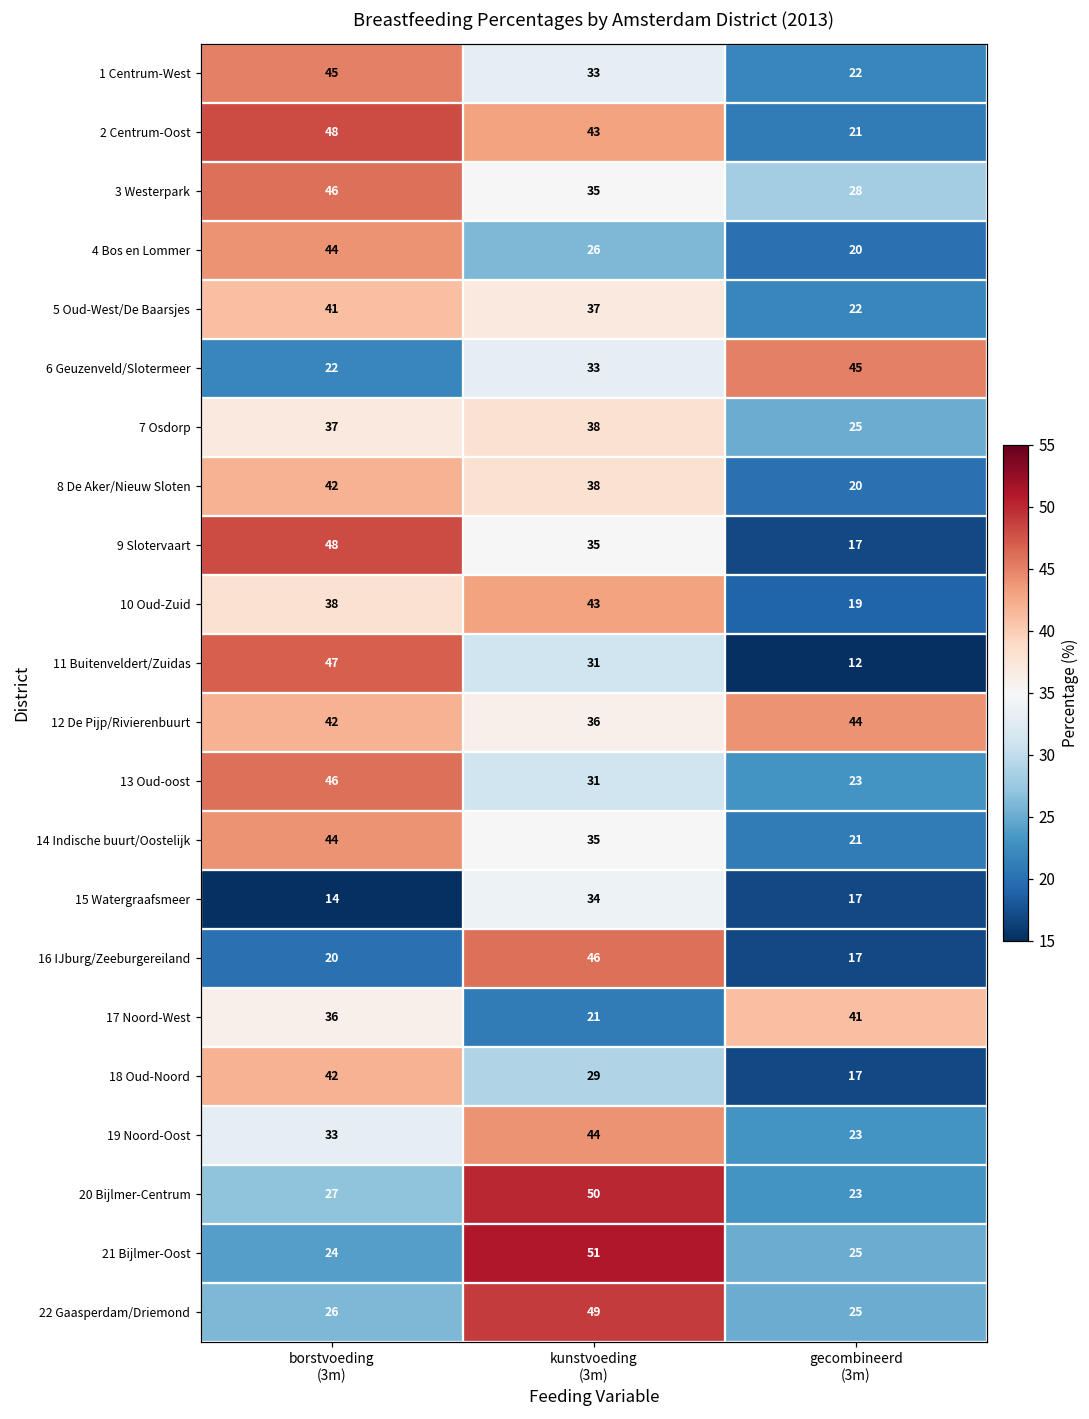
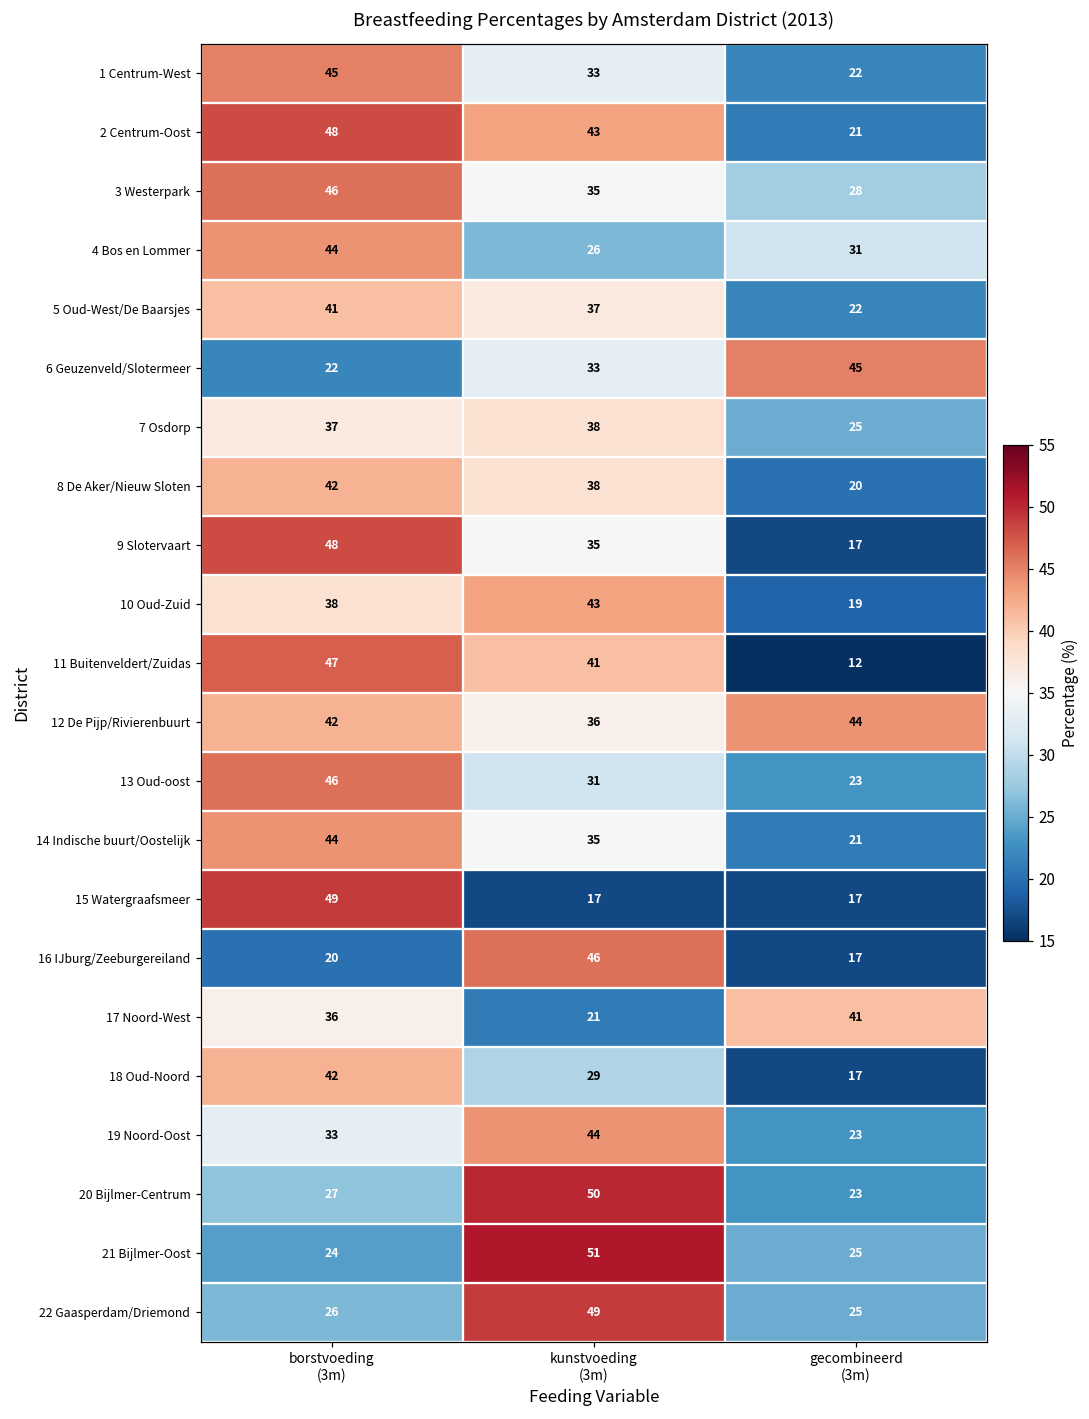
  {
    "1 Centrum-West": {
      "borstvoeding (3m)": 45,
      "kunstvoeding (3m)": 33,
      "gecombineerd (3m)": 22
    },
    "2 Centrum-Oost": {
      "borstvoeding (3m)": 48,
      "kunstvoeding (3m)": 43,
      "gecombineerd (3m)": 21
    },
    "3 Westerpark": {
      "borstvoeding (3m)": 46,
      "kunstvoeding (3m)": 35,
      "gecombineerd (3m)": 28
    },
    "4 Bos en Lommer": {
      "borstvoeding (3m)": 44,
      "kunstvoeding (3m)": 26,
-     "gecombineerd (3m)": 20
+     "gecombineerd (3m)": 31
    },
    "5 Oud-West/De Baarsjes": {
      "borstvoeding (3m)": 41,
      "kunstvoeding (3m)": 37,
      "gecombineerd (3m)": 22
    },
    "6 Geuzenveld/Slotermeer": {
      "borstvoeding (3m)": 22,
      "kunstvoeding (3m)": 33,
      "gecombineerd (3m)": 45
    },
    "7 Osdorp": {
      "borstvoeding (3m)": 37,
      "kunstvoeding (3m)": 38,
      "gecombineerd (3m)": 25
    },
    "8 De Aker/Nieuw Sloten": {
      "borstvoeding (3m)": 42,
      "kunstvoeding (3m)": 38,
      "gecombineerd (3m)": 20
    },
    "9 Slotervaart": {
      "borstvoeding (3m)": 48,
      "kunstvoeding (3m)": 35,
      "gecombineerd (3m)": 17
    },
    "10 Oud-Zuid": {
      "borstvoeding (3m)": 38,
      "kunstvoeding (3m)": 43,
      "gecombineerd (3m)": 19
    },
    "11 Buitenveldert/Zuidas": {
      "borstvoeding (3m)": 47,
-     "kunstvoeding (3m)": 31,
+     "kunstvoeding (3m)": 41,
      "gecombineerd (3m)": 12
    },
    "12 De Pijp/Rivierenbuurt": {
      "borstvoeding (3m)": 42,
      "kunstvoeding (3m)": 36,
      "gecombineerd (3m)": 44
    },
    "13 Oud-oost": {
      "borstvoeding (3m)": 46,
      "kunstvoeding (3m)": 31,
      "gecombineerd (3m)": 23
    },
    "14 Indische buurt/Oostelijk": {
      "borstvoeding (3m)": 44,
      "kunstvoeding (3m)": 35,
      "gecombineerd (3m)": 21
    },
    "15 Watergraafsmeer": {
-     "borstvoeding (3m)": 14,
-     "kunstvoeding (3m)": 34,
+     "borstvoeding (3m)": 49,
+     "kunstvoeding (3m)": 17,
      "gecombineerd (3m)": 17
    },
    "16 IJburg/Zeeburgereiland": {
      "borstvoeding (3m)": 20,
      "kunstvoeding (3m)": 46,
      "gecombineerd (3m)": 17
    },
    "17 Noord-West": {
      "borstvoeding (3m)": 36,
      "kunstvoeding (3m)": 21,
      "gecombineerd (3m)": 41
    },
    "18 Oud-Noord": {
      "borstvoeding (3m)": 42,
      "kunstvoeding (3m)": 29,
      "gecombineerd (3m)": 17
    },
    "19 Noord-Oost": {
      "borstvoeding (3m)": 33,
      "kunstvoeding (3m)": 44,
      "gecombineerd (3m)": 23
    },
    "20 Bijlmer-Centrum": {
      "borstvoeding (3m)": 27,
      "kunstvoeding (3m)": 50,
      "gecombineerd (3m)": 23
    },
    "21 Bijlmer-Oost": {
      "borstvoeding (3m)": 24,
      "kunstvoeding (3m)": 51,
      "gecombineerd (3m)": 25
    },
    "22 Gaasperdam/Driemond": {
      "borstvoeding (3m)": 26,
      "kunstvoeding (3m)": 49,
      "gecombineerd (3m)": 25
    }
  }
